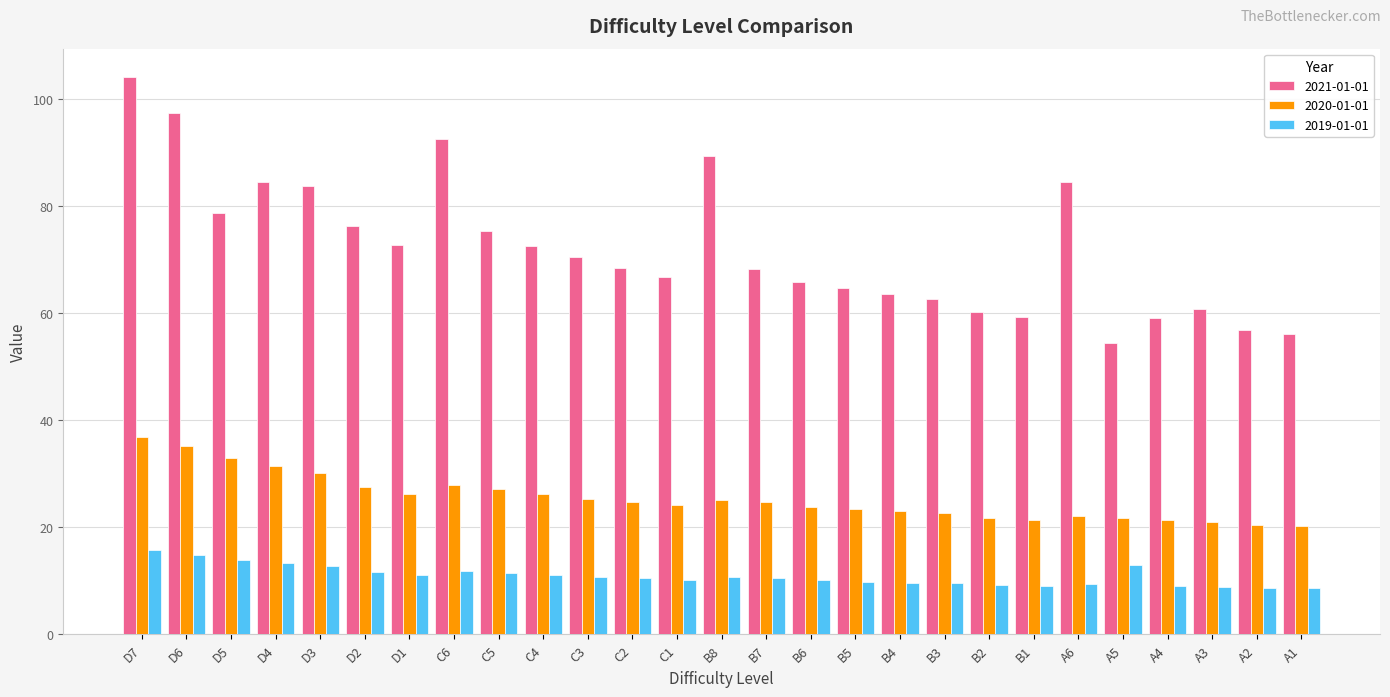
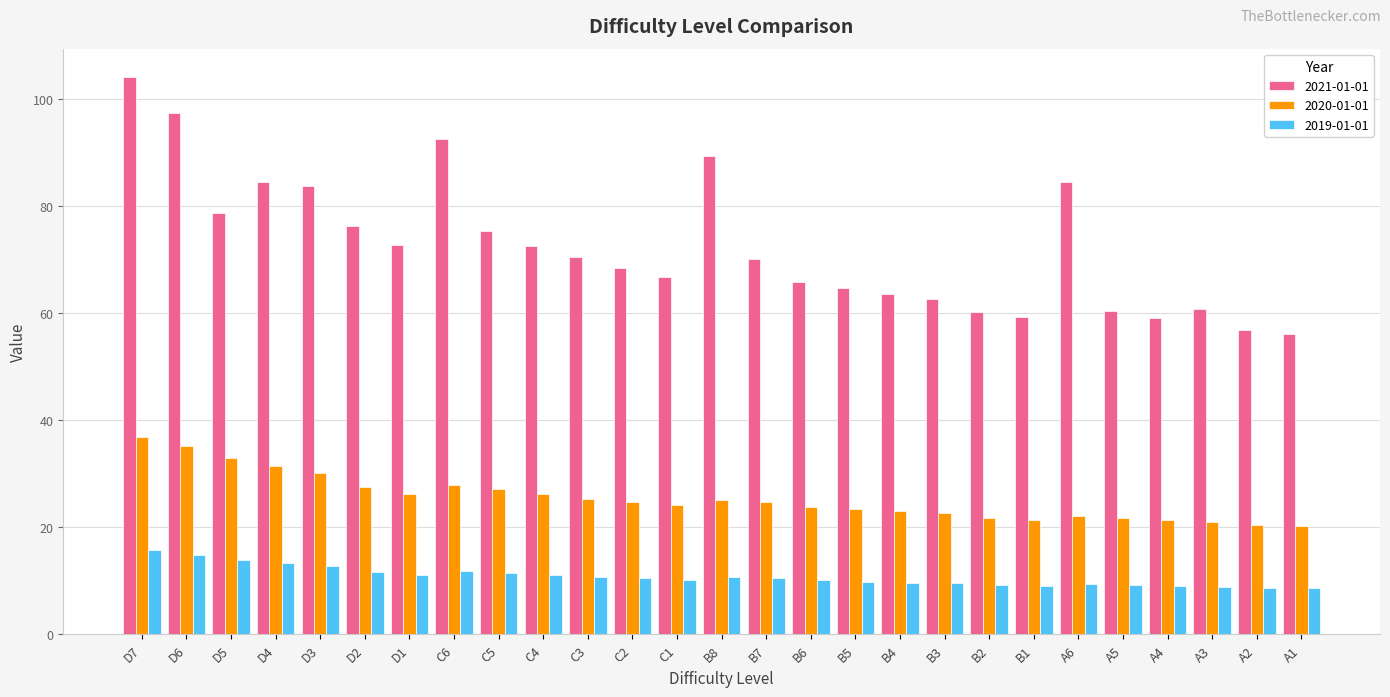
  {
    "2021-01-01": {
      "D7": 104,
      "D6": 98,
      "D5": 79,
      "D4": 85,
      "D3": 84,
      "D2": 76,
      "D1": 73,
      "C6": 93,
      "C5": 75,
      "C4": 73,
      "C3": 71,
      "C2": 69,
      "C1": 67,
      "B8": 90,
-     "B7": 68,
+     "B7": 70,
      "B6": 66,
      "B5": 65,
      "B4": 64,
      "B3": 63,
      "B2": 60,
      "B1": 59,
      "A6": 85,
-     "A5": 55,
+     "A5": 60,
      "A4": 59,
      "A3": 61,
      "A2": 57,
      "A1": 56
    },
    "2020-01-01": {
      "D7": 37,
      "D6": 35,
      "D5": 33,
      "D4": 32,
      "D3": 30,
      "D2": 28,
      "D1": 26,
      "C6": 28,
      "C5": 27,
      "C4": 26,
      "C3": 25,
      "C2": 25,
      "C1": 24,
      "B8": 25,
      "B7": 25,
      "B6": 24,
      "B5": 23,
      "B4": 23,
      "B3": 23,
      "B2": 22,
      "B1": 21,
      "A6": 22,
      "A5": 22,
      "A4": 21,
      "A3": 21,
      "A2": 21,
      "A1": 20
    },
    "2019-01-01": {
      "D7": 16,
      "D6": 15,
      "D5": 14,
      "D4": 13,
      "D3": 13,
      "D2": 12,
      "D1": 11,
      "C6": 12,
      "C5": 12,
      "C4": 11,
      "C3": 11,
      "C2": 11,
      "C1": 10,
      "B8": 11,
      "B7": 11,
      "B6": 10,
      "B5": 10,
      "B4": 10,
      "B3": 10,
      "B2": 9,
      "B1": 9,
      "A6": 9,
-     "A5": 13,
+     "A5": 9,
      "A4": 9,
      "A3": 9,
      "A2": 9,
      "A1": 9
    }
  }
